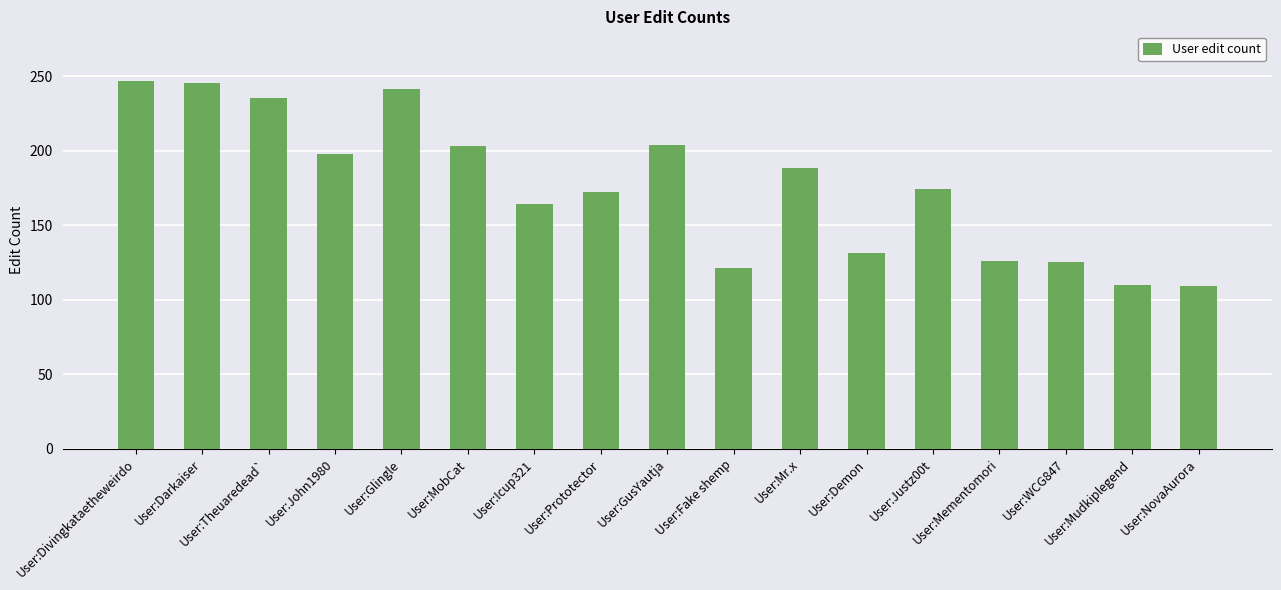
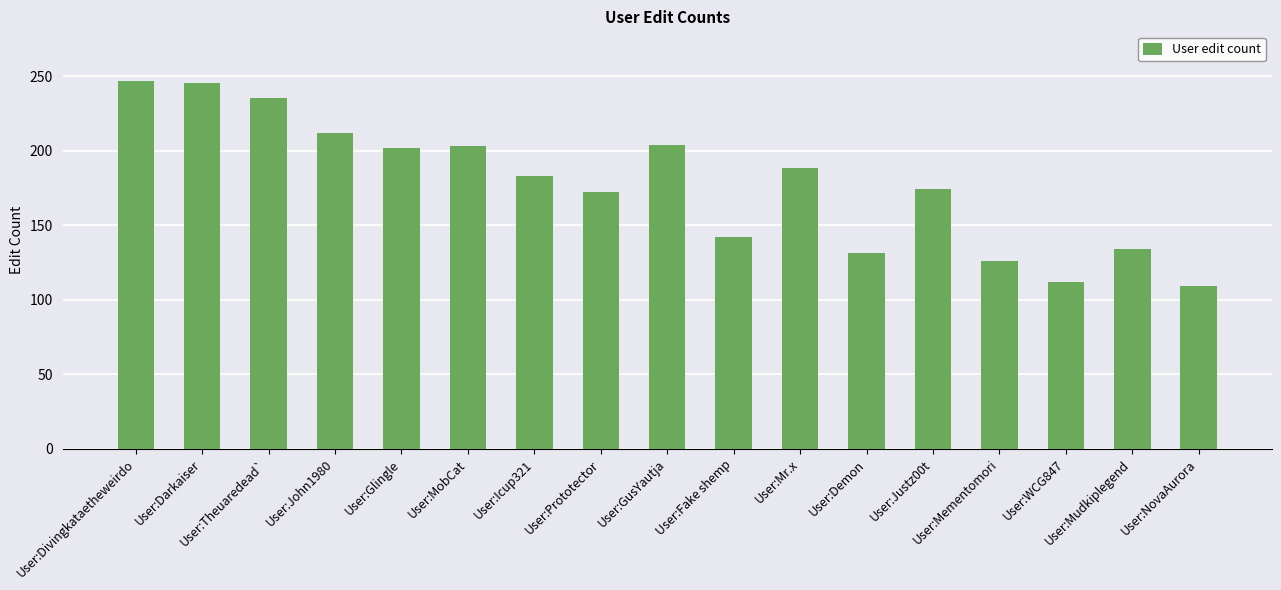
  {
    "User:Divingkataetheweirdo": 247,
    "User:Darkaiser": 245,
    "User:Theuaredead`": 235,
-   "User:John1980": 198,
-   "User:Glingle": 241,
+   "User:John1980": 212,
+   "User:Glingle": 202,
    "User:MobCat": 203,
-   "User:Icup321": 164,
+   "User:Icup321": 183,
    "User:Prototector": 172,
    "User:GusYautja": 204,
-   "User:Fake shemp": 121,
+   "User:Fake shemp": 142,
    "User:Mr.x": 188,
    "User:Demon": 131,
    "User:Justz00t": 174,
    "User:Mementomori": 126,
-   "User:WCG847": 125,
-   "User:Mudkiplegend": 110,
+   "User:WCG847": 112,
+   "User:Mudkiplegend": 134,
    "User:NovaAurora": 109
  }
